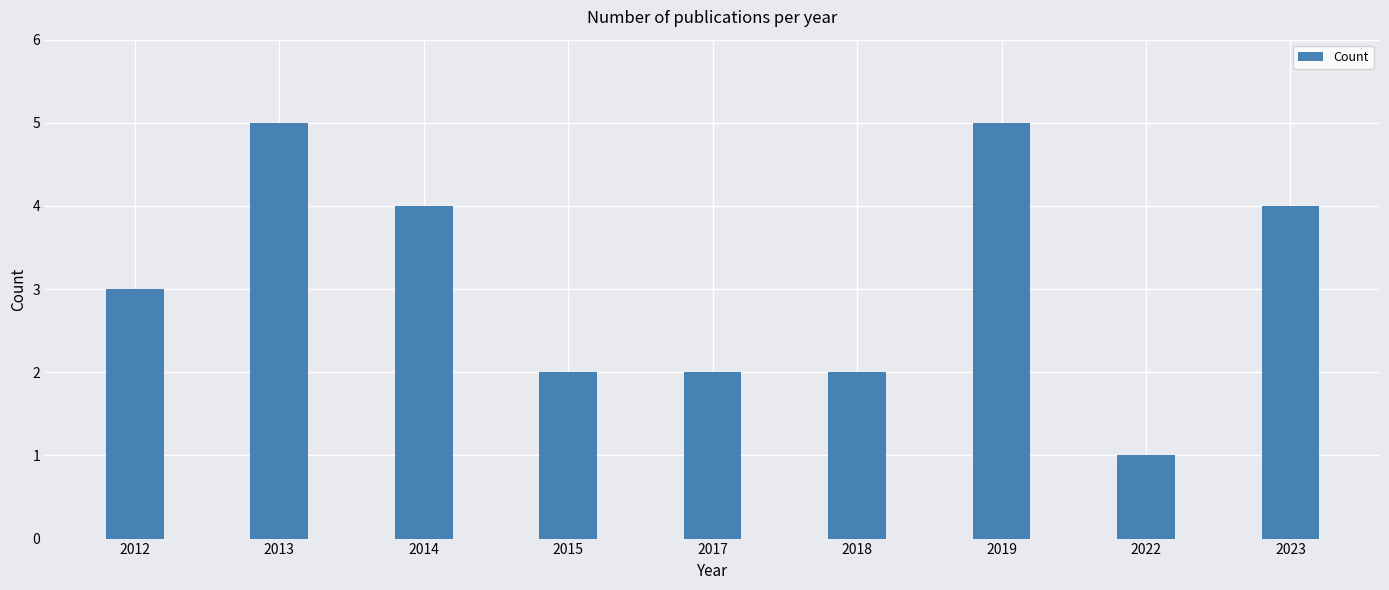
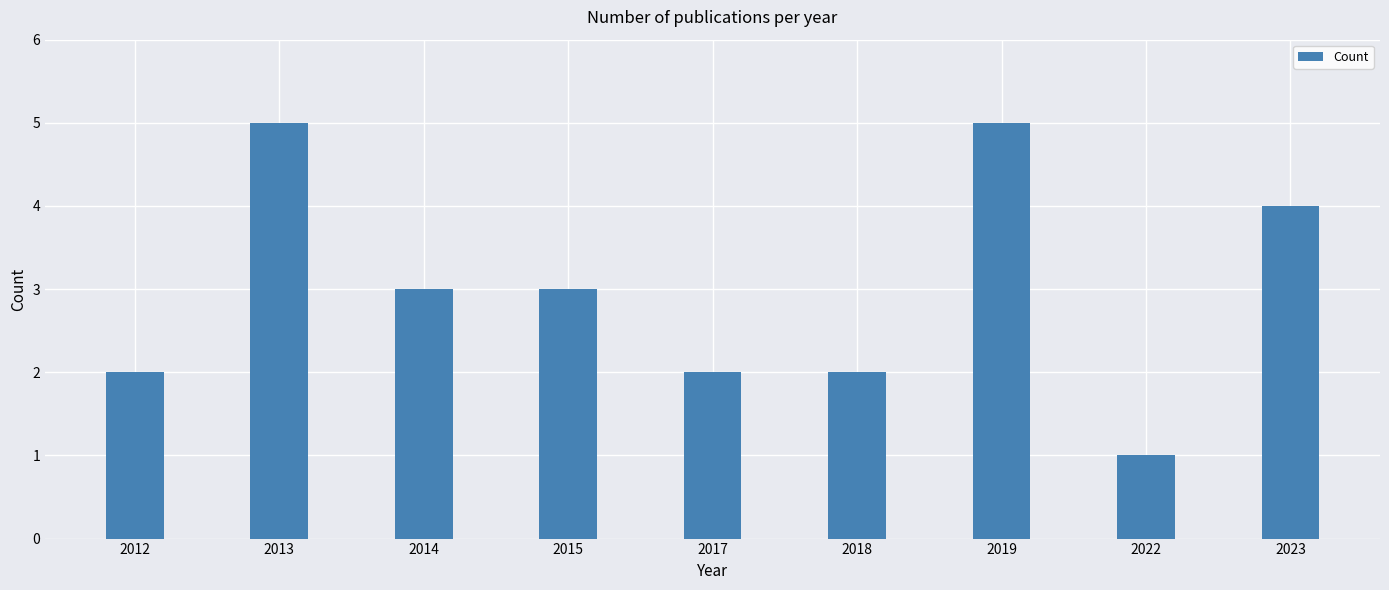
  {
-   "2012": 3,
+   "2012": 2,
    "2013": 5,
-   "2014": 4,
-   "2015": 2,
+   "2014": 3,
+   "2015": 3,
    "2017": 2,
    "2018": 2,
    "2019": 5,
    "2022": 1,
    "2023": 4
  }
